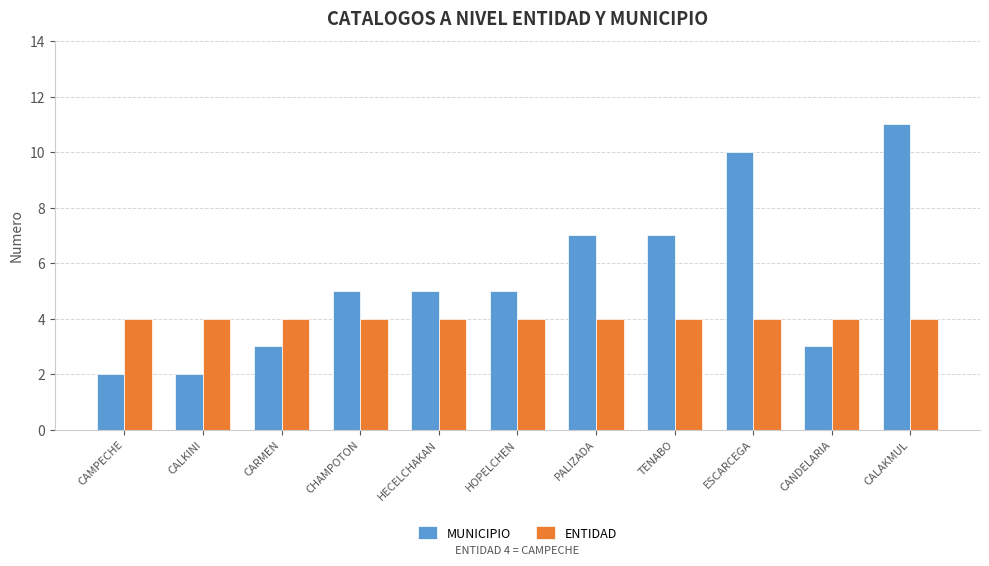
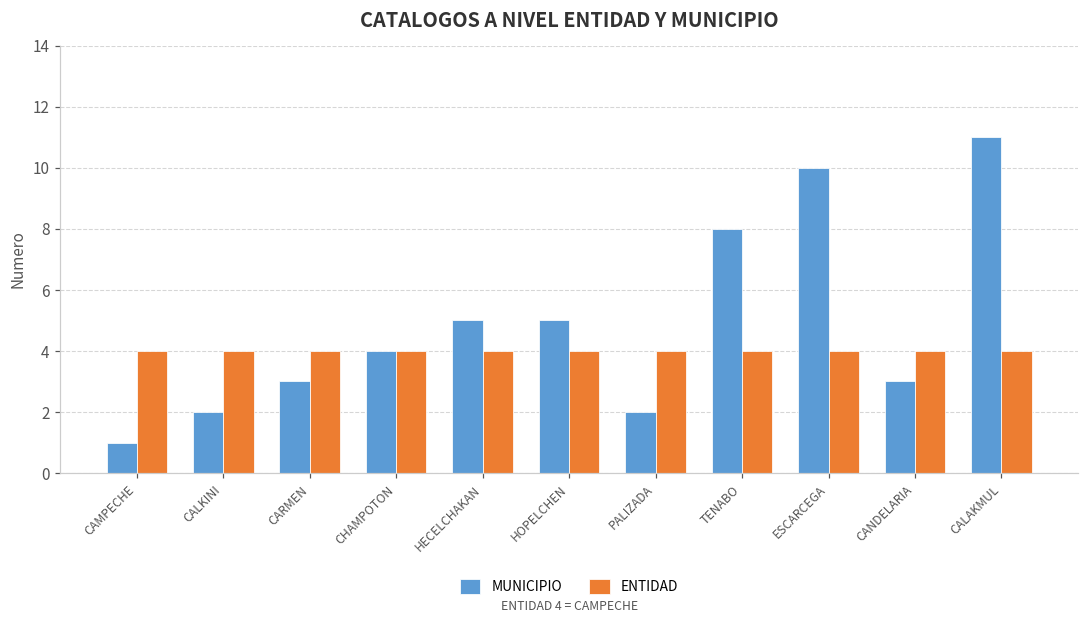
  {
    "MUNICIPIO": {
-     "CAMPECHE": 2,
+     "CAMPECHE": 1,
      "CALKINI": 2,
      "CARMEN": 3,
-     "CHAMPOTON": 5,
+     "CHAMPOTON": 4,
      "HECELCHAKAN": 5,
      "HOPELCHEN": 5,
-     "PALIZADA": 7,
-     "TENABO": 7,
+     "PALIZADA": 2,
+     "TENABO": 8,
      "ESCARCEGA": 10,
      "CANDELARIA": 3,
      "CALAKMUL": 11
    },
    "ENTIDAD": {
      "CAMPECHE": 4,
      "CALKINI": 4,
      "CARMEN": 4,
      "CHAMPOTON": 4,
      "HECELCHAKAN": 4,
      "HOPELCHEN": 4,
      "PALIZADA": 4,
      "TENABO": 4,
      "ESCARCEGA": 4,
      "CANDELARIA": 4,
      "CALAKMUL": 4
    }
  }
